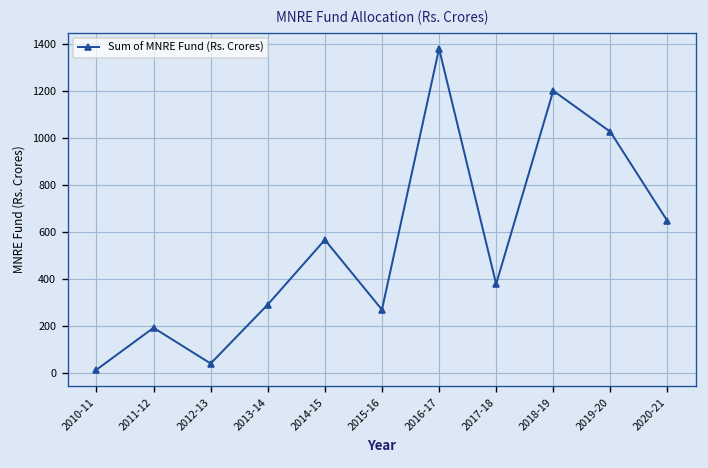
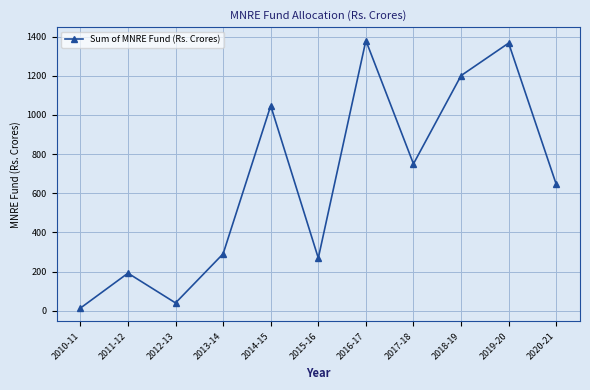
  {
    "2010-11": 10,
    "2011-12": 190,
    "2012-13": 40,
    "2013-14": 290,
-   "2014-15": 570,
+   "2014-15": 1050,
    "2015-16": 270,
    "2016-17": 1380,
-   "2017-18": 380,
+   "2017-18": 750,
    "2018-19": 1200,
-   "2019-20": 1030,
+   "2019-20": 1370,
    "2020-21": 650
  }
